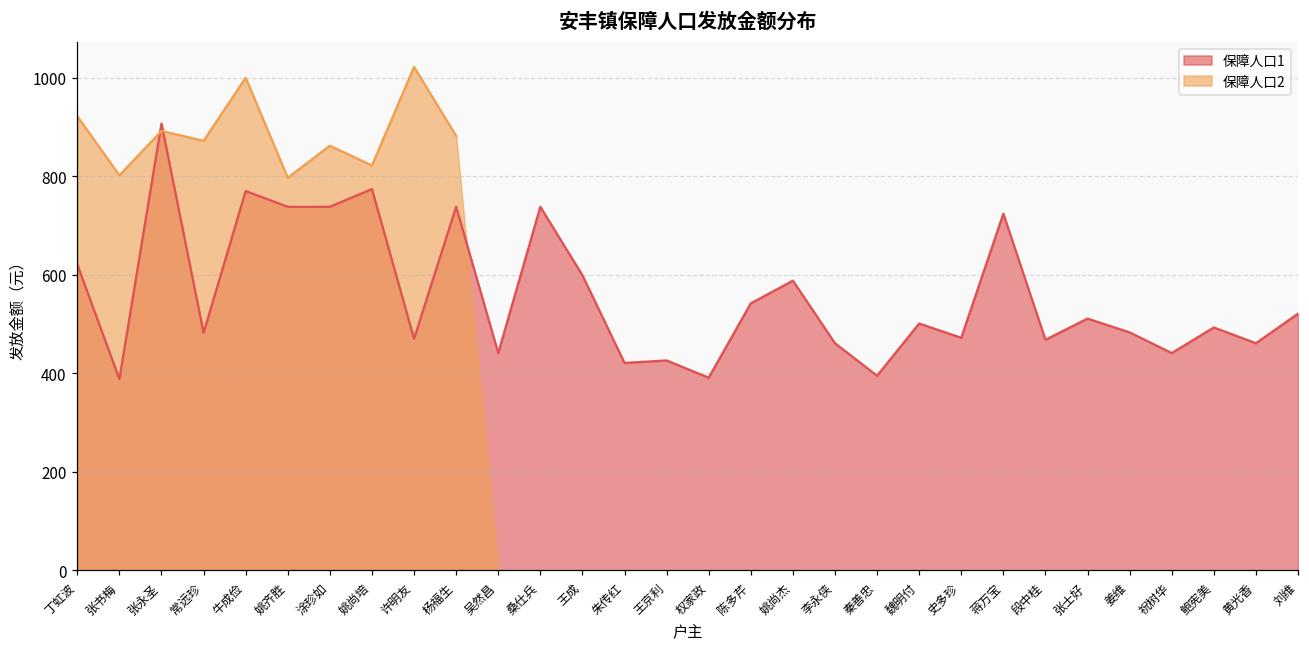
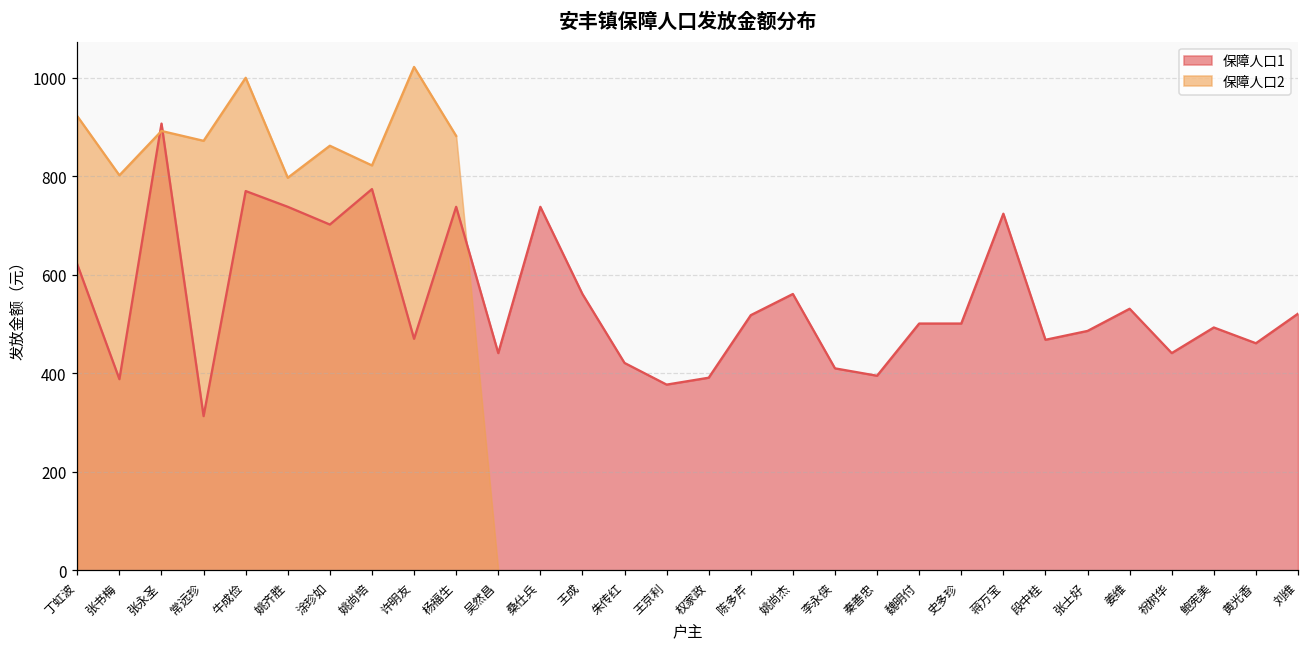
  {
    "保障人口1": {
      "丁虹波": 620,
      "张书梅": 390,
      "张永圣": 910,
-     "常远珍": 480,
+     "常远珍": 310,
      "牛成俭": 770,
      "姚齐胜": 740,
-     "涂珍如": 740,
+     "涂珍如": 700,
      "姚尚培": 770,
      "许明友": 470,
      "杨福生": 740,
      "吴然昌": 440,
      "桑仕兵": 740,
-     "王成": 600,
+     "王成": 560,
      "朱传红": 420,
-     "王京利": 430,
+     "王京利": 380,
      "权家政": 390,
-     "陈多芹": 540,
-     "姚尚杰": 590,
-     "李永侠": 460,
+     "陈多芹": 520,
+     "姚尚杰": 560,
+     "李永侠": 410,
      "秦善忠": 400,
      "魏明付": 500,
-     "史多珍": 470,
+     "史多珍": 500,
      "蒋万宝": 720,
      "段中桂": 470,
-     "张士好": 510,
-     "姜维": 480,
+     "张士好": 490,
+     "姜维": 530,
      "祝树华": 440,
      "鲍宪美": 490,
      "黄光香": 460,
      "刘维": 520
    }
  }
